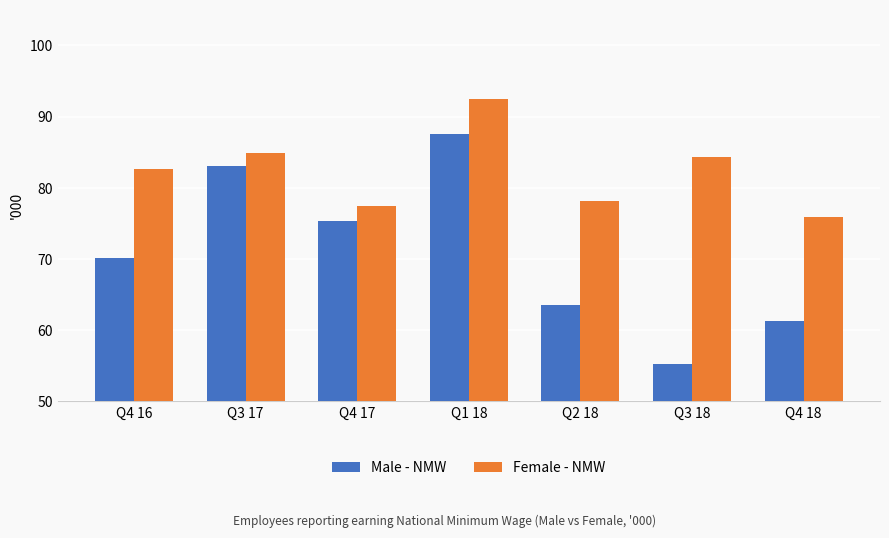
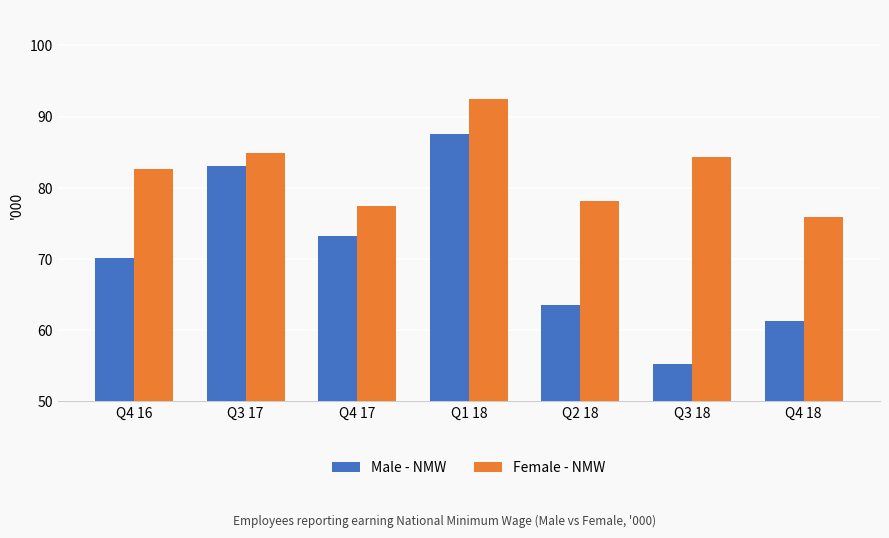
  {
    "Male - NMW": {
      "Q4 16": 70,
      "Q3 17": 83,
-     "Q4 17": 75,
+     "Q4 17": 73,
      "Q1 18": 88,
      "Q2 18": 64,
      "Q3 18": 55,
      "Q4 18": 61
    },
    "Female - NMW": {
      "Q4 16": 83,
      "Q3 17": 85,
      "Q4 17": 77,
      "Q1 18": 92,
      "Q2 18": 78,
      "Q3 18": 84,
      "Q4 18": 76
    }
  }
